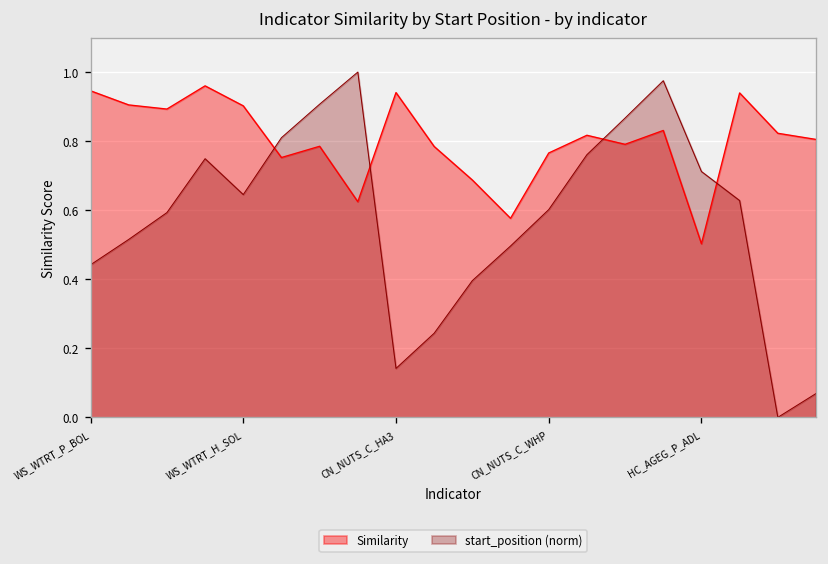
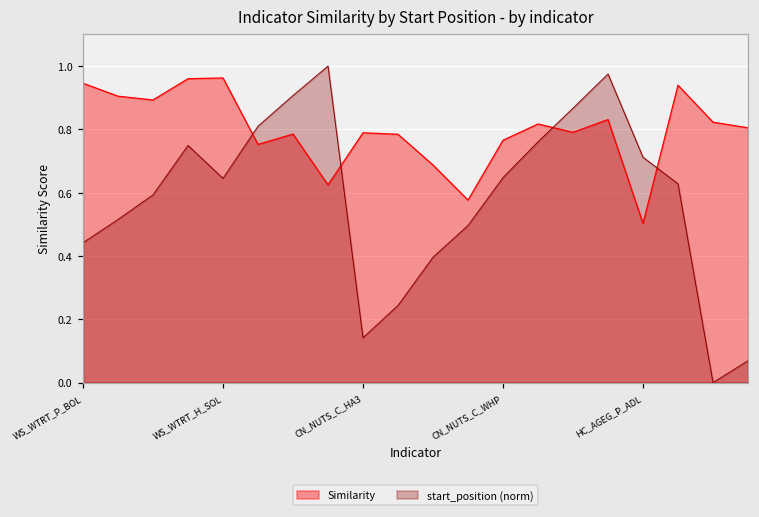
  {
    "Similarity": {
      "WS_WTRT_P_BOL": 0.95,
-     "WS_WTRT_H_SOL": 0.90,
-     "CN_NUTS_C_HA3": 0.94,
+     "WS_WTRT_H_SOL": 0.96,
+     "CN_NUTS_C_HA3": 0.79,
      "CN_NUTS_C_WHP": 0.77,
      "HC_AGEG_P_ADL": 0.50
    },
    "start_position (norm)": {
      "WS_WTRT_P_BOL": 0.44,
      "WS_WTRT_H_SOL": 0.65,
      "CN_NUTS_C_HA3": 0.14,
-     "CN_NUTS_C_WHP": 0.60,
+     "CN_NUTS_C_WHP": 0.65,
      "HC_AGEG_P_ADL": 0.71
    }
  }
